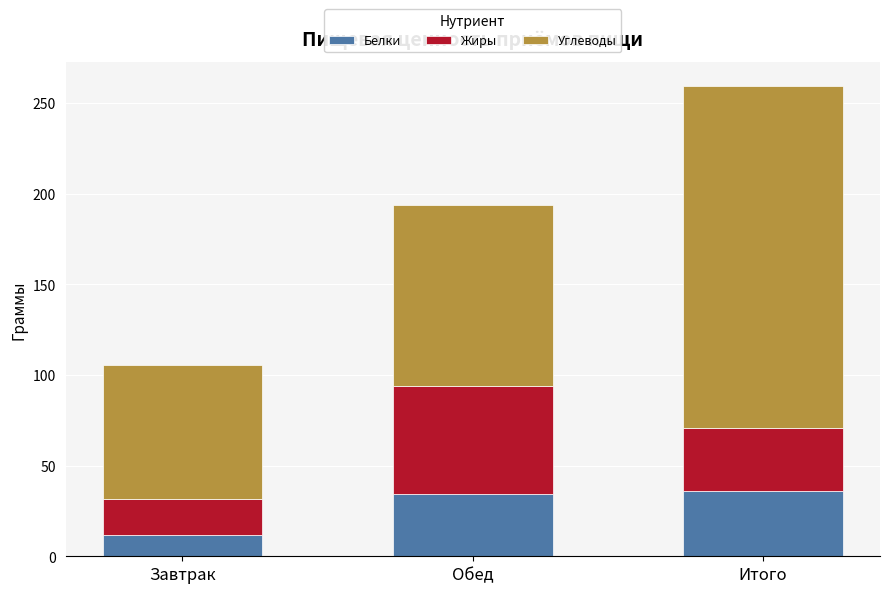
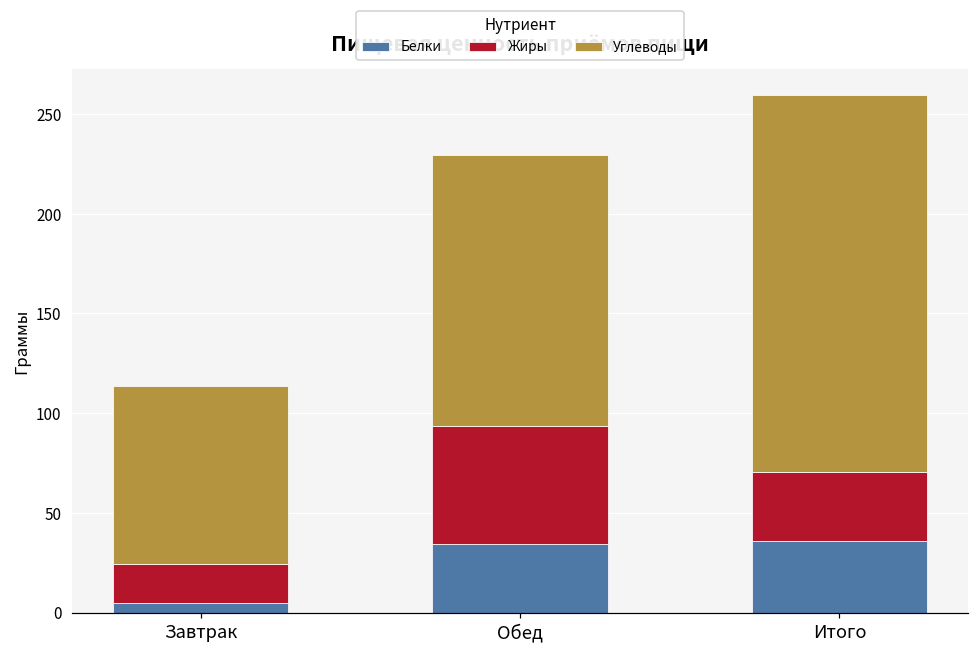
  {
    "Белки": {
-     "Завтрак": 12,
+     "Завтрак": 5,
      "Обед": 35,
      "Итого": 36
    },
    "Жиры": {
      "Завтрак": 20,
      "Обед": 59,
      "Итого": 35
    },
    "Углеводы": {
-     "Завтрак": 74,
-     "Обед": 100,
+     "Завтрак": 89,
+     "Обед": 136,
      "Итого": 189
    }
  }
